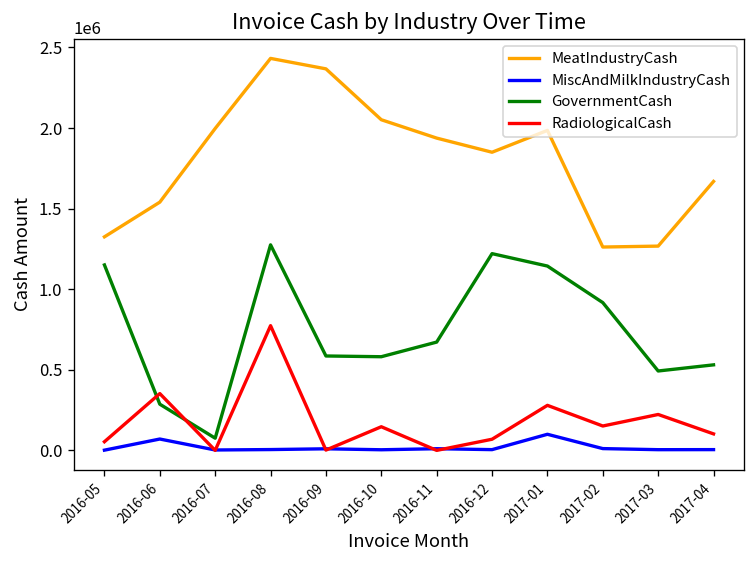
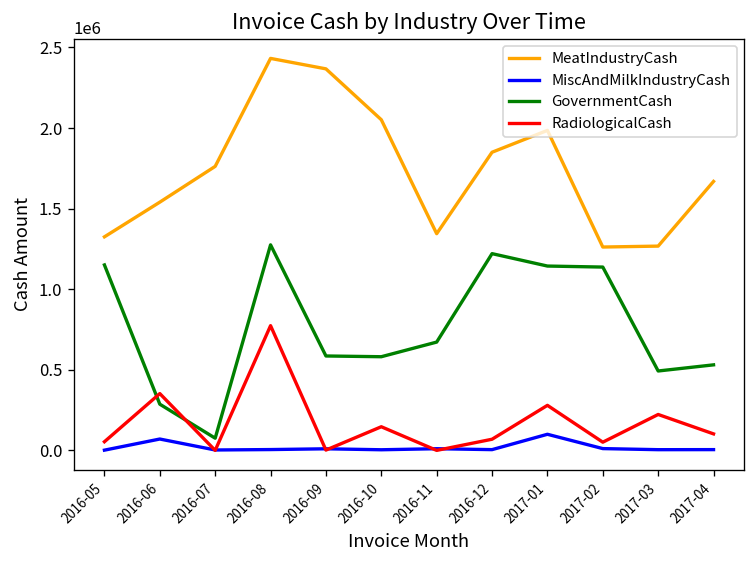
  {
    "MeatIndustryCash": {
      "2016-05": 1330000,
      "2016-06": 1540000,
-     "2016-07": 2000000,
+     "2016-07": 1760000,
      "2016-08": 2430000,
      "2016-09": 2370000,
      "2016-10": 2050000,
-     "2016-11": 1940000,
+     "2016-11": 1340000,
      "2016-12": 1850000,
      "2017-02": 1260000,
      "2017-03": 1270000,
      "2017-04": 1670000
    },
    "MiscAndMilkIndustryCash": {
      "2016-05": 0,
      "2016-06": 70000,
      "2016-08": 10000,
      "2016-10": 0,
      "2016-12": 0,
      "2017-01": 100000,
      "2017-02": 10000,
      "2017-03": 0,
      "2017-04": 0
    },
    "GovernmentCash": {
      "2016-05": 1150000,
      "2016-06": 290000,
      "2016-07": 80000,
      "2016-08": 1280000,
      "2016-09": 590000,
      "2016-10": 580000,
      "2016-11": 670000,
      "2016-12": 1220000,
      "2017-01": 1140000,
-     "2017-02": 920000,
+     "2017-02": 1140000,
      "2017-03": 490000,
      "2017-04": 530000
    },
    "RadiologicalCash": {
      "2016-05": 50000,
      "2016-06": 350000,
      "2016-08": 770000,
      "2016-10": 150000,
      "2016-12": 70000,
      "2017-01": 280000,
-     "2017-02": 150000,
+     "2017-02": 50000,
      "2017-03": 220000,
      "2017-04": 100000
    }
  }
